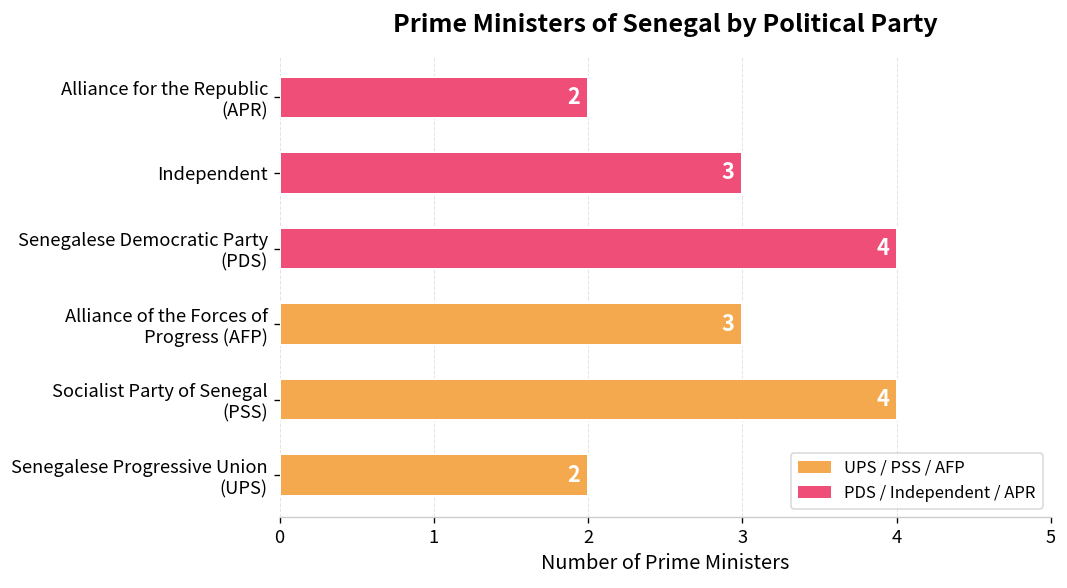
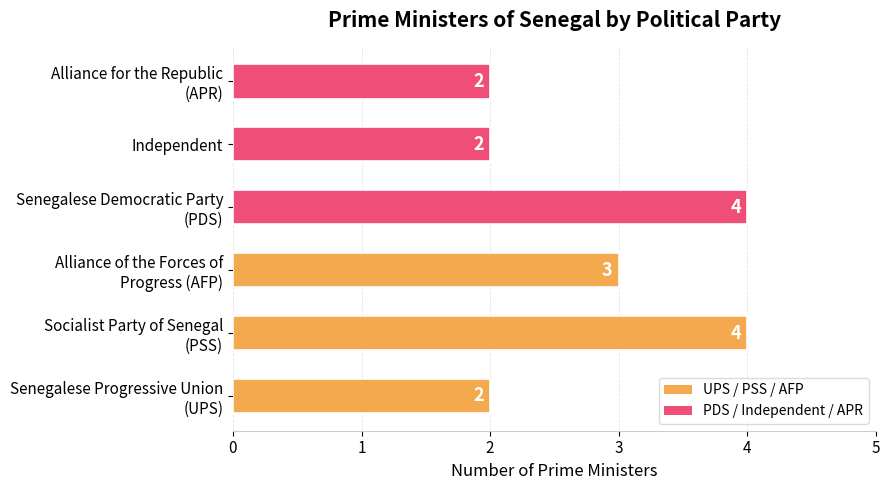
  {
    "Alliance for the Republic (APR)": 2,
-   "Independent": 3,
+   "Independent": 2,
    "Senegalese Democratic Party (PDS)": 4,
    "Alliance of the Forces of Progress (AFP)": 3,
    "Socialist Party of Senegal (PSS)": 4,
    "Senegalese Progressive Union (UPS)": 2
  }
